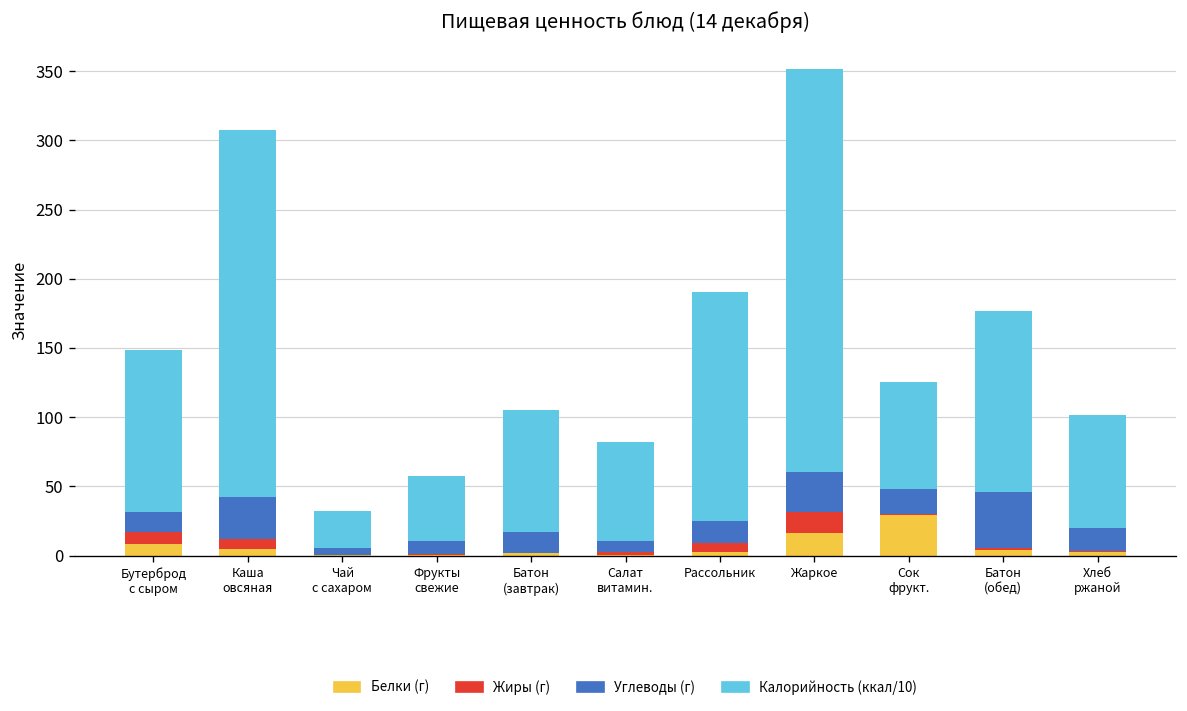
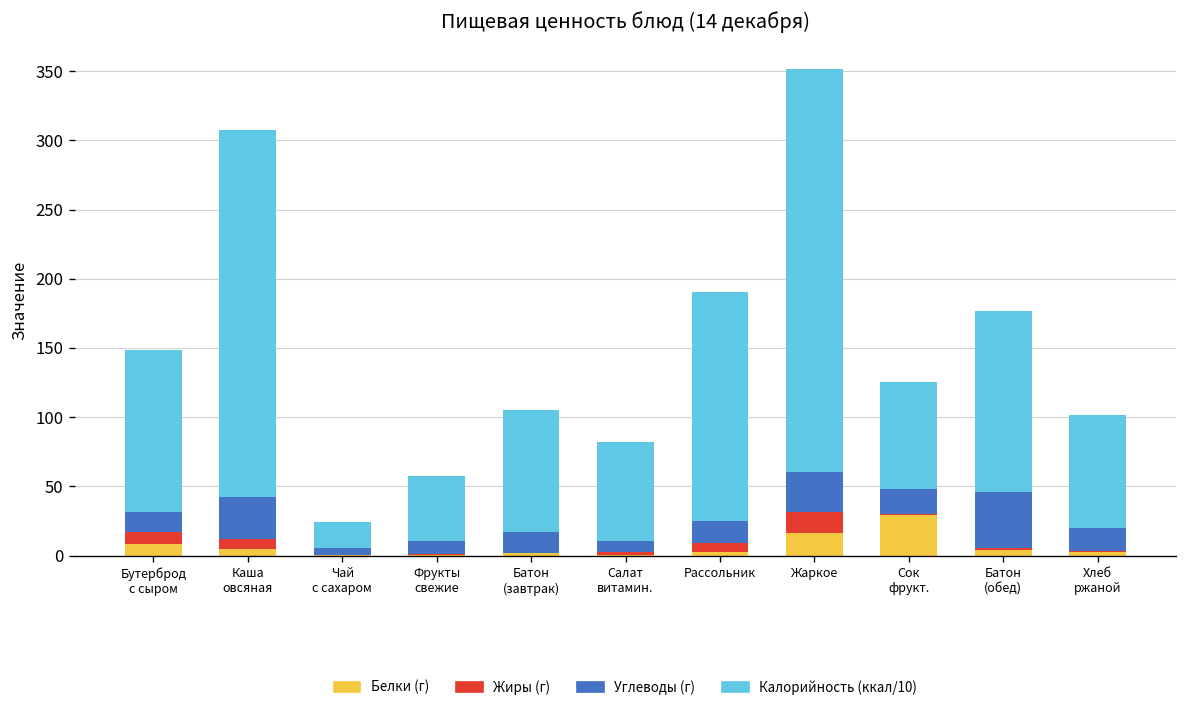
  {
    "Белки (г)": {
      "Бутерброд с сыром": 9,
      "Каша овсяная": 5,
      "Рассольник": 3,
      "Жаркое": 16,
      "Сок фрукт.": 30,
      "Батон (обед)": 4,
      "Хлеб ржаной": 3
    },
    "Жиры (г)": {
      "Бутерброд с сыром": 8,
      "Каша овсяная": 7,
      "Рассольник": 6,
      "Жаркое": 15
    },
    "Углеводы (г)": {
      "Бутерброд с сыром": 15,
      "Каша овсяная": 30,
      "Чай с сахаром": 6,
      "Фрукты свежие": 10,
      "Батон (завтрак)": 15,
      "Салат витамин.": 8,
      "Рассольник": 16,
      "Жаркое": 29,
      "Сок фрукт.": 18,
      "Батон (обед)": 41,
      "Хлеб ржаной": 17
    },
    "Калорийность (ккал/10)": {
      "Бутерброд с сыром": 117,
      "Каша овсяная": 265,
-     "Чай с сахаром": 26,
+     "Чай с сахаром": 19,
      "Фрукты свежие": 47,
      "Батон (завтрак)": 88,
      "Салат витамин.": 71,
      "Рассольник": 165,
      "Жаркое": 291,
      "Сок фрукт.": 77,
      "Батон (обед)": 131,
      "Хлеб ржаной": 82
    }
  }
